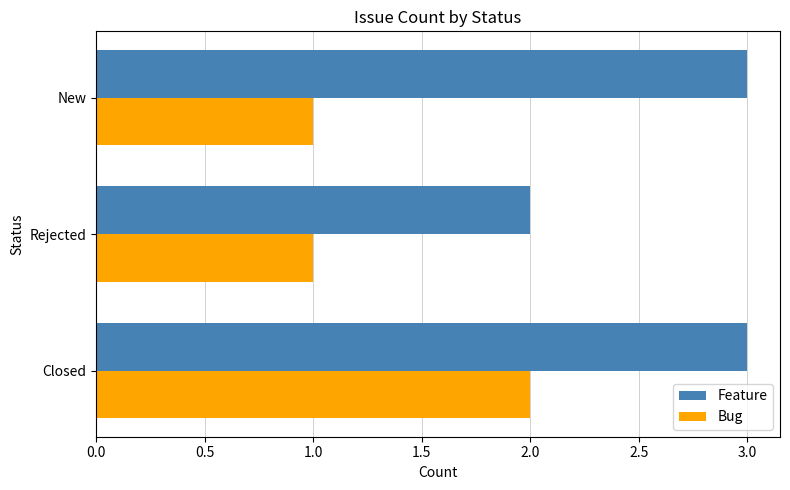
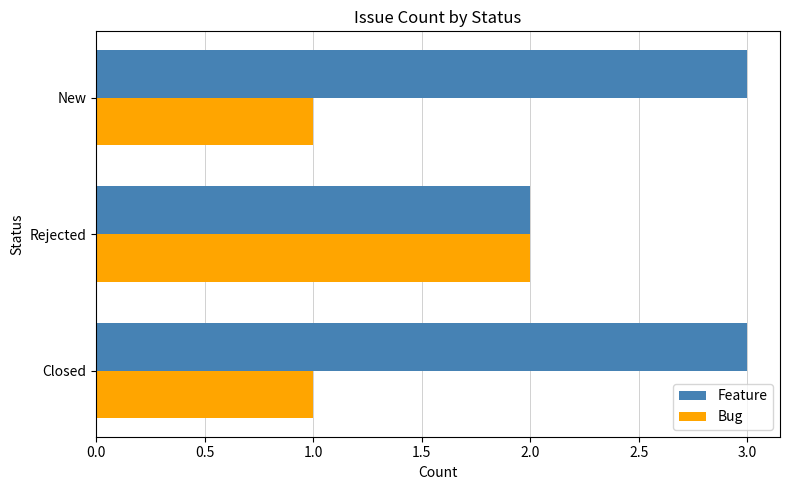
  {
    "Feature": {
      "New": 3,
      "Rejected": 2,
      "Closed": 3
    },
    "Bug": {
      "New": 1,
-     "Rejected": 1,
-     "Closed": 2
+     "Rejected": 2,
+     "Closed": 1
    }
  }
